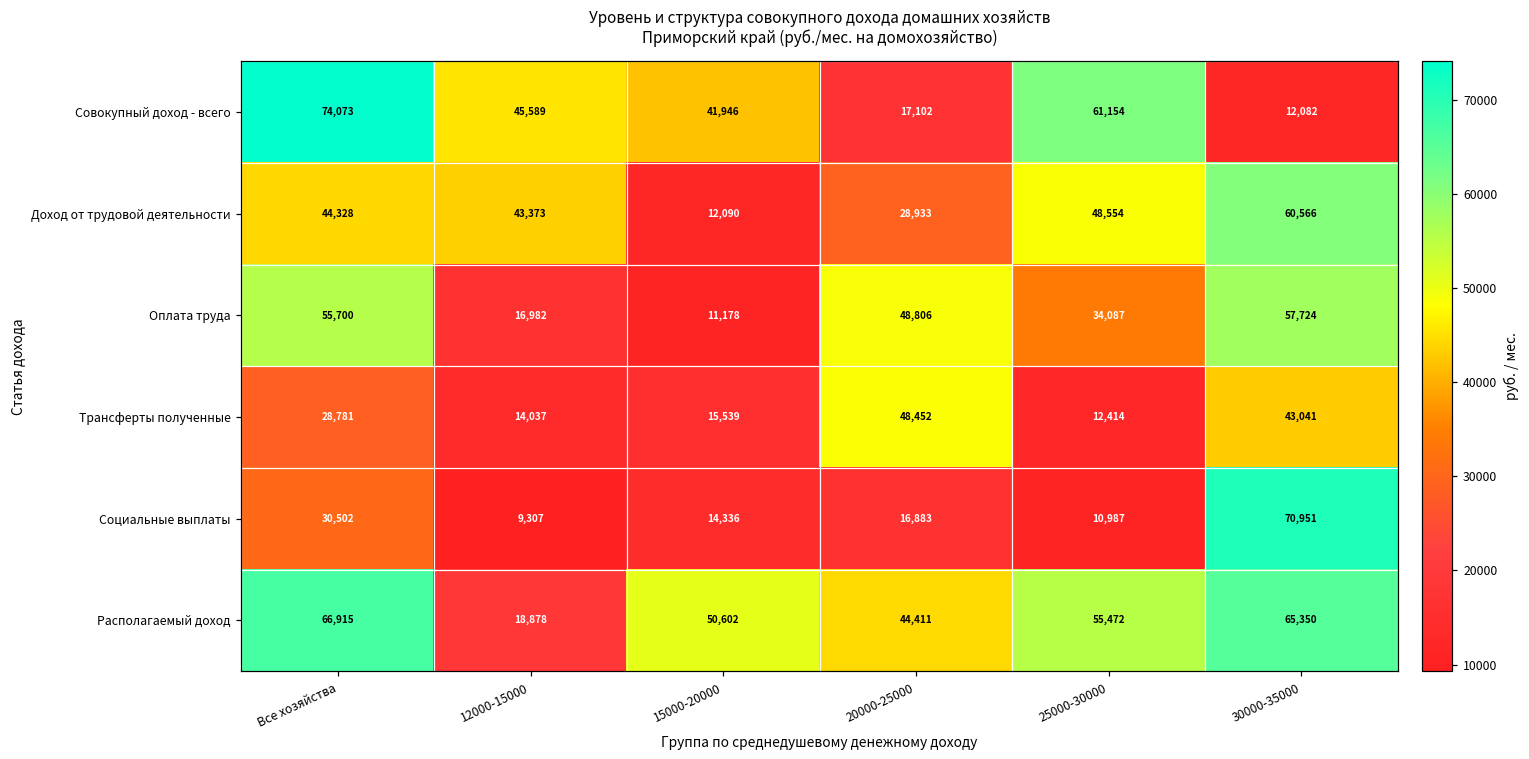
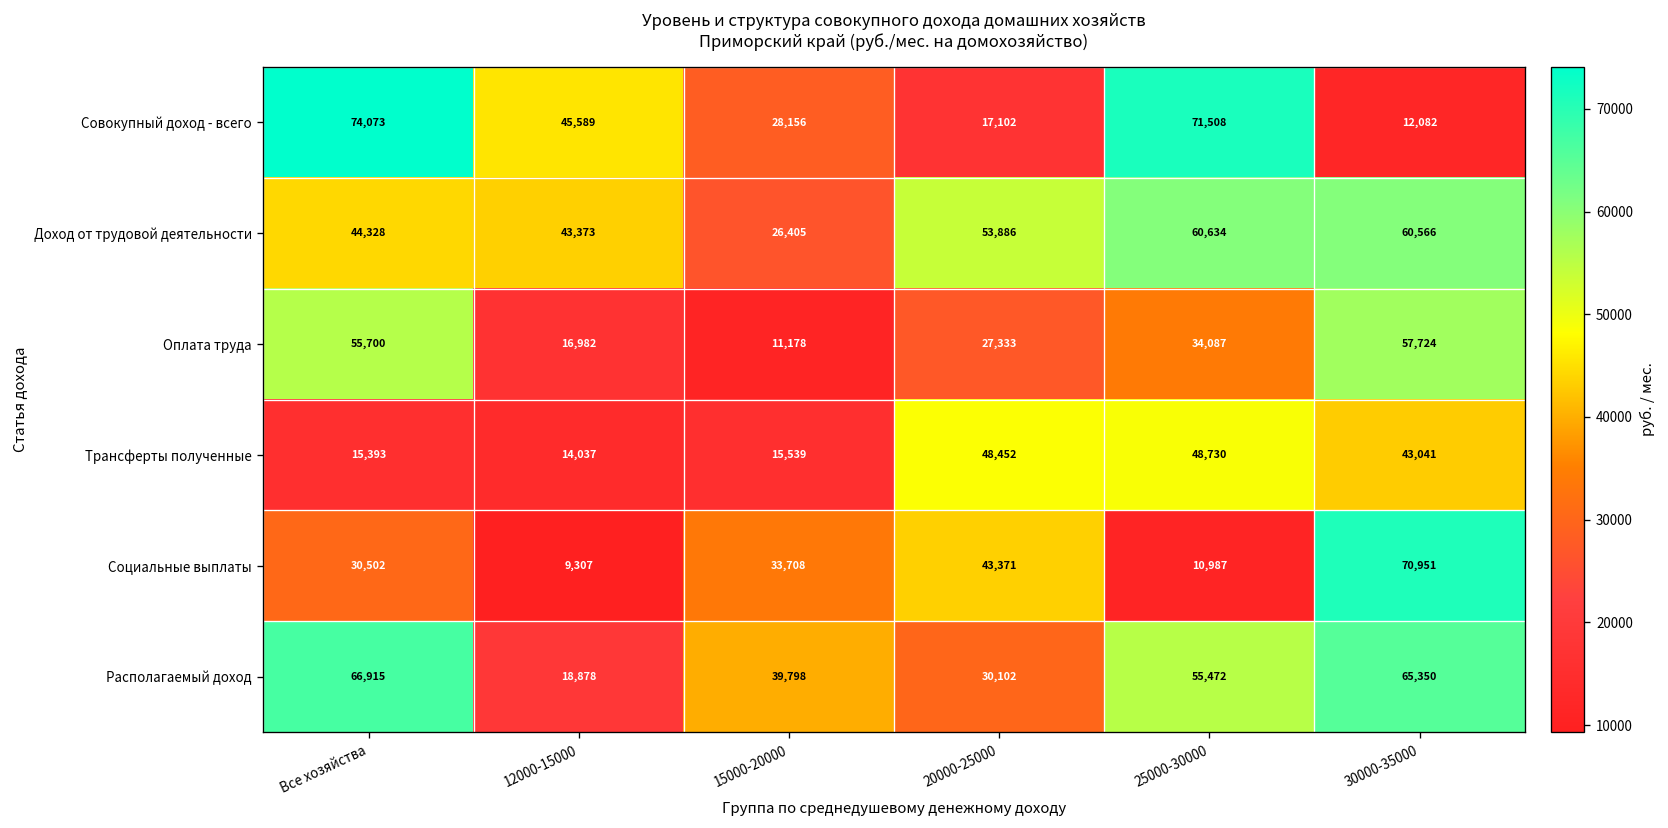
  {
    "Совокупный доход - всего": {
      "Все хозяйства": "74,073",
      "12000-15000": "45,589",
-     "15000-20000": "41,946",
+     "15000-20000": "28,156",
      "20000-25000": "17,102",
-     "25000-30000": "61,154",
+     "25000-30000": "71,508",
      "30000-35000": "12,082"
    },
    "Доход от трудовой деятельности": {
      "Все хозяйства": "44,328",
      "12000-15000": "43,373",
-     "15000-20000": "12,090",
-     "20000-25000": "28,933",
-     "25000-30000": "48,554",
+     "15000-20000": "26,405",
+     "20000-25000": "53,886",
+     "25000-30000": "60,634",
      "30000-35000": "60,566"
    },
    "Оплата труда": {
      "Все хозяйства": "55,700",
      "12000-15000": "16,982",
      "15000-20000": "11,178",
-     "20000-25000": "48,806",
+     "20000-25000": "27,333",
      "25000-30000": "34,087",
      "30000-35000": "57,724"
    },
    "Трансферты полученные": {
-     "Все хозяйства": "28,781",
+     "Все хозяйства": "15,393",
      "12000-15000": "14,037",
      "15000-20000": "15,539",
      "20000-25000": "48,452",
-     "25000-30000": "12,414",
+     "25000-30000": "48,730",
      "30000-35000": "43,041"
    },
    "Социальные выплаты": {
      "Все хозяйства": "30,502",
      "12000-15000": "9,307",
-     "15000-20000": "14,336",
-     "20000-25000": "16,883",
+     "15000-20000": "33,708",
+     "20000-25000": "43,371",
      "25000-30000": "10,987",
      "30000-35000": "70,951"
    },
    "Располагаемый доход": {
      "Все хозяйства": "66,915",
      "12000-15000": "18,878",
-     "15000-20000": "50,602",
-     "20000-25000": "44,411",
+     "15000-20000": "39,798",
+     "20000-25000": "30,102",
      "25000-30000": "55,472",
      "30000-35000": "65,350"
    }
  }
